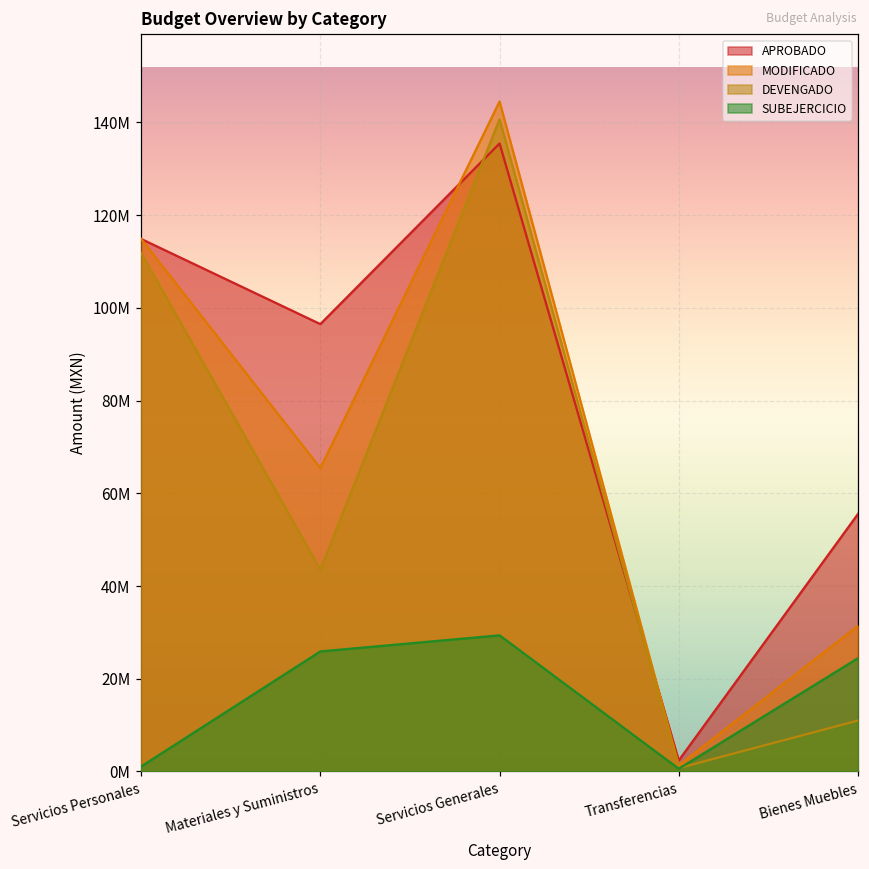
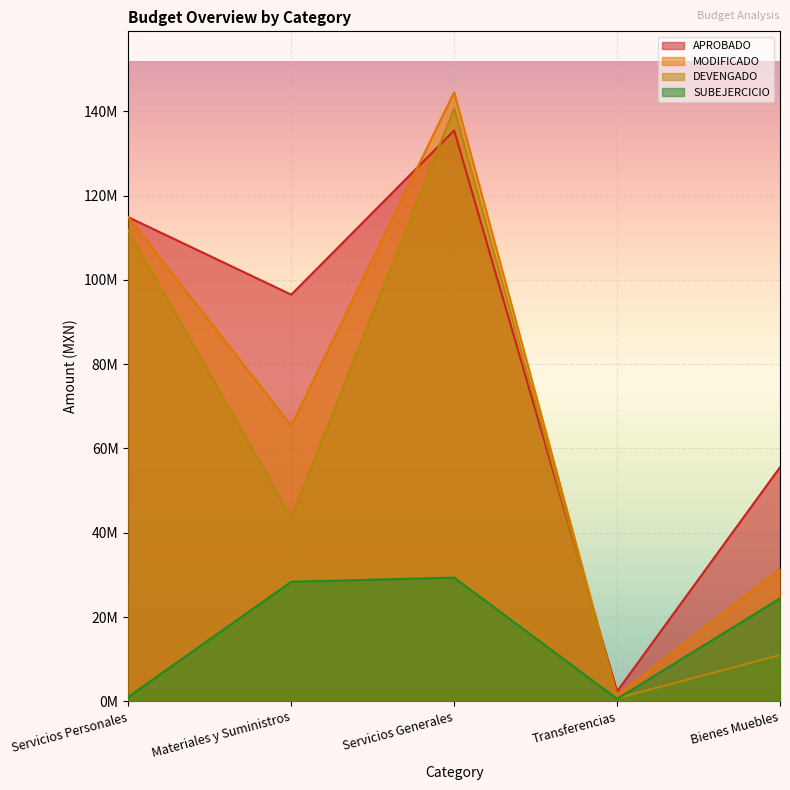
  {
    "APROBADO": {
      "Materiales y Suministros": 96000000,
      "Servicios Generales": 135000000,
      "Transferencias": 2000000,
      "Bienes Muebles": 56000000
    },
    "SUBEJERCICIO": {
      "Servicios Personales": 1000000,
-     "Materiales y Suministros": 26000000,
+     "Materiales y Suministros": 28000000,
      "Servicios Generales": 29000000,
      "Bienes Muebles": 24000000
    }
  }
